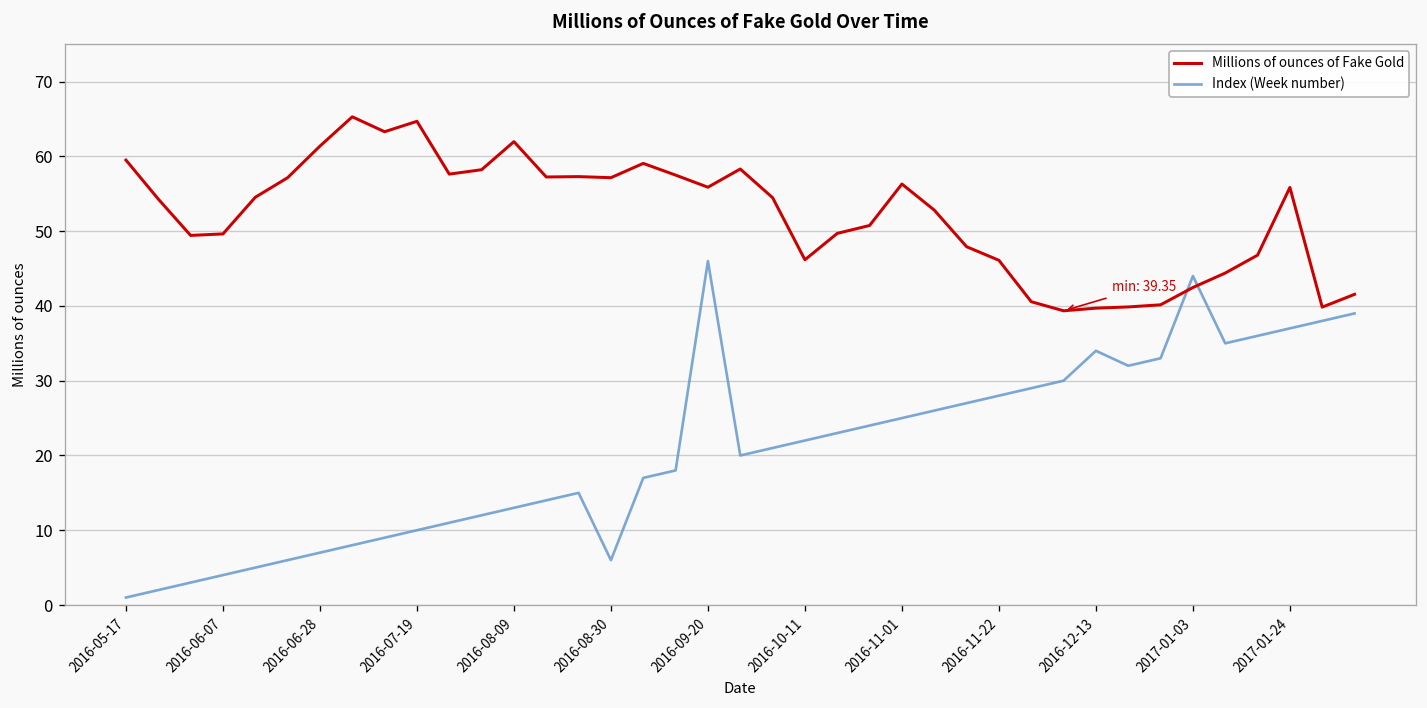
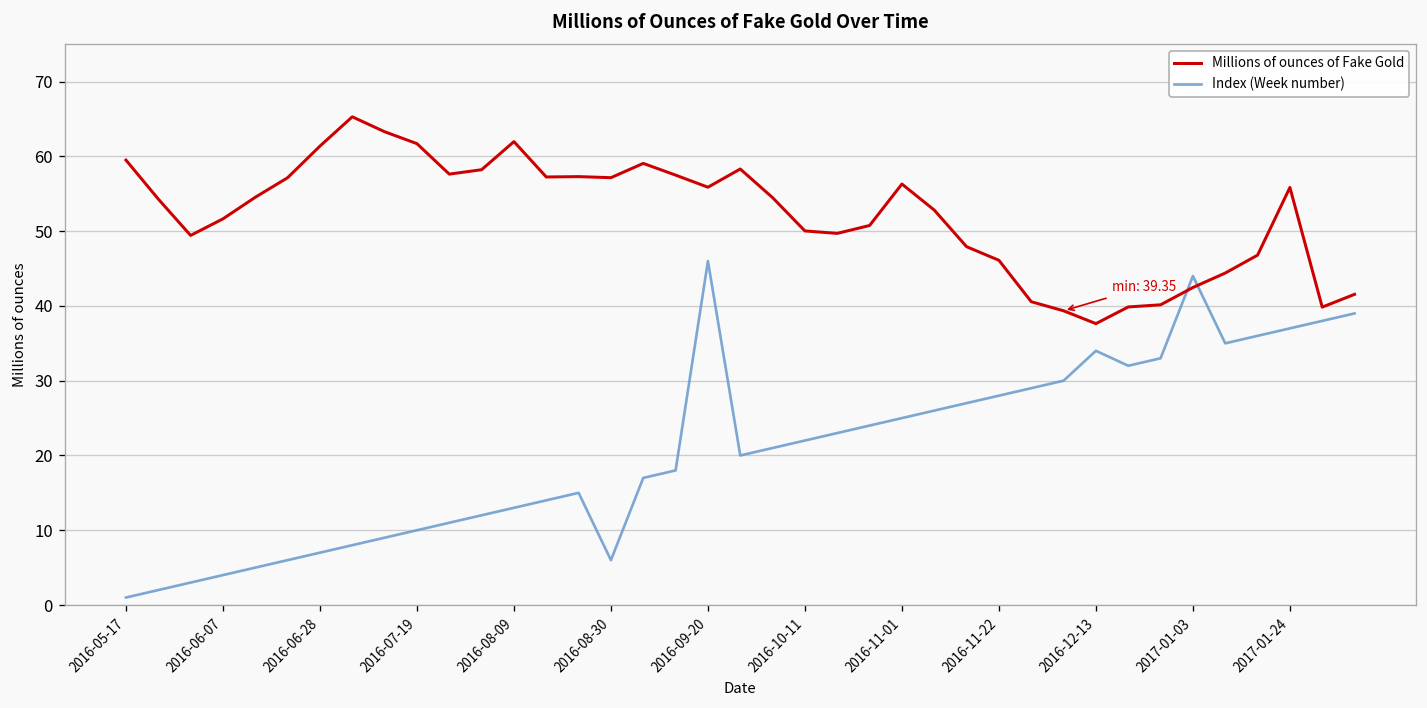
  {
    "Millions of ounces of Fake Gold": {
      "2016-05-17": 60,
-     "2016-06-07": 50,
+     "2016-06-07": 52,
      "2016-06-28": 61,
-     "2016-07-19": 65,
+     "2016-07-19": 62,
      "2016-08-09": 62,
      "2016-08-30": 57,
      "2016-09-20": 56,
-     "2016-10-11": 46,
+     "2016-10-11": 50,
      "2016-11-01": 56,
      "2016-11-22": 46,
-     "2016-12-13": 40,
+     "2016-12-13": 38,
      "2017-01-03": 42,
      "2017-01-24": 56
    },
    "Index (Week number)": {
      "2016-05-17": 1,
      "2016-06-07": 4,
      "2016-06-28": 7,
      "2016-07-19": 10,
      "2016-08-09": 13,
      "2016-08-30": 6,
      "2016-09-20": 46,
      "2016-10-11": 22,
      "2016-11-01": 25,
      "2016-11-22": 28,
      "2016-12-13": 34,
      "2017-01-03": 44,
      "2017-01-24": 37
    }
  }
